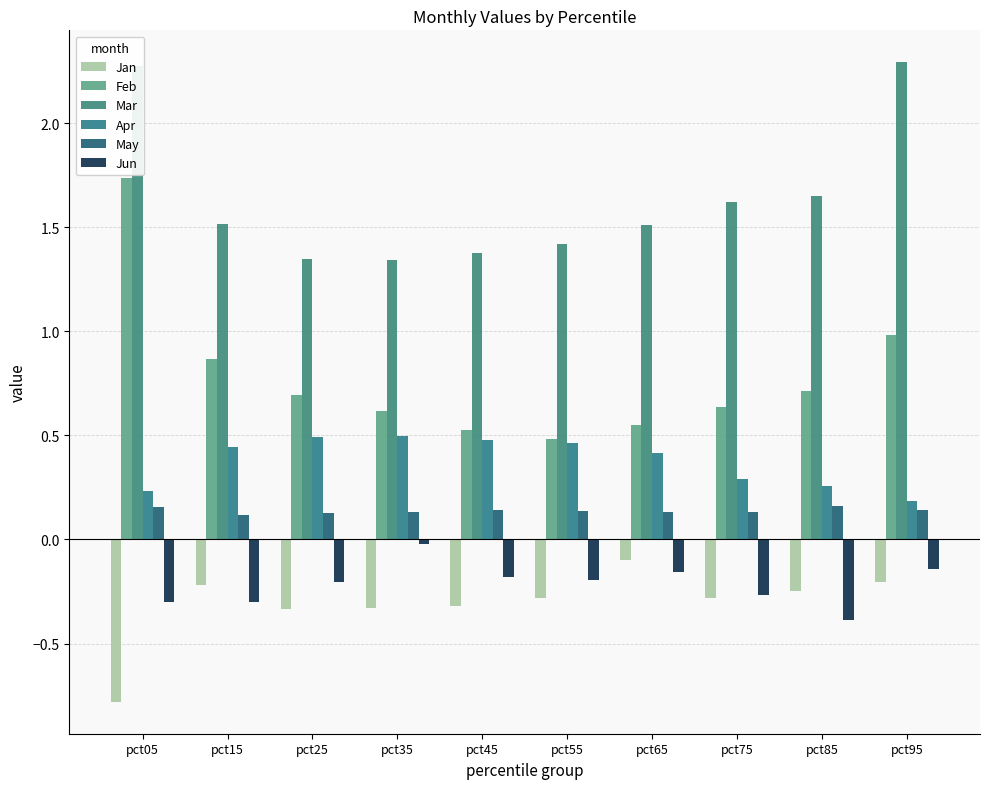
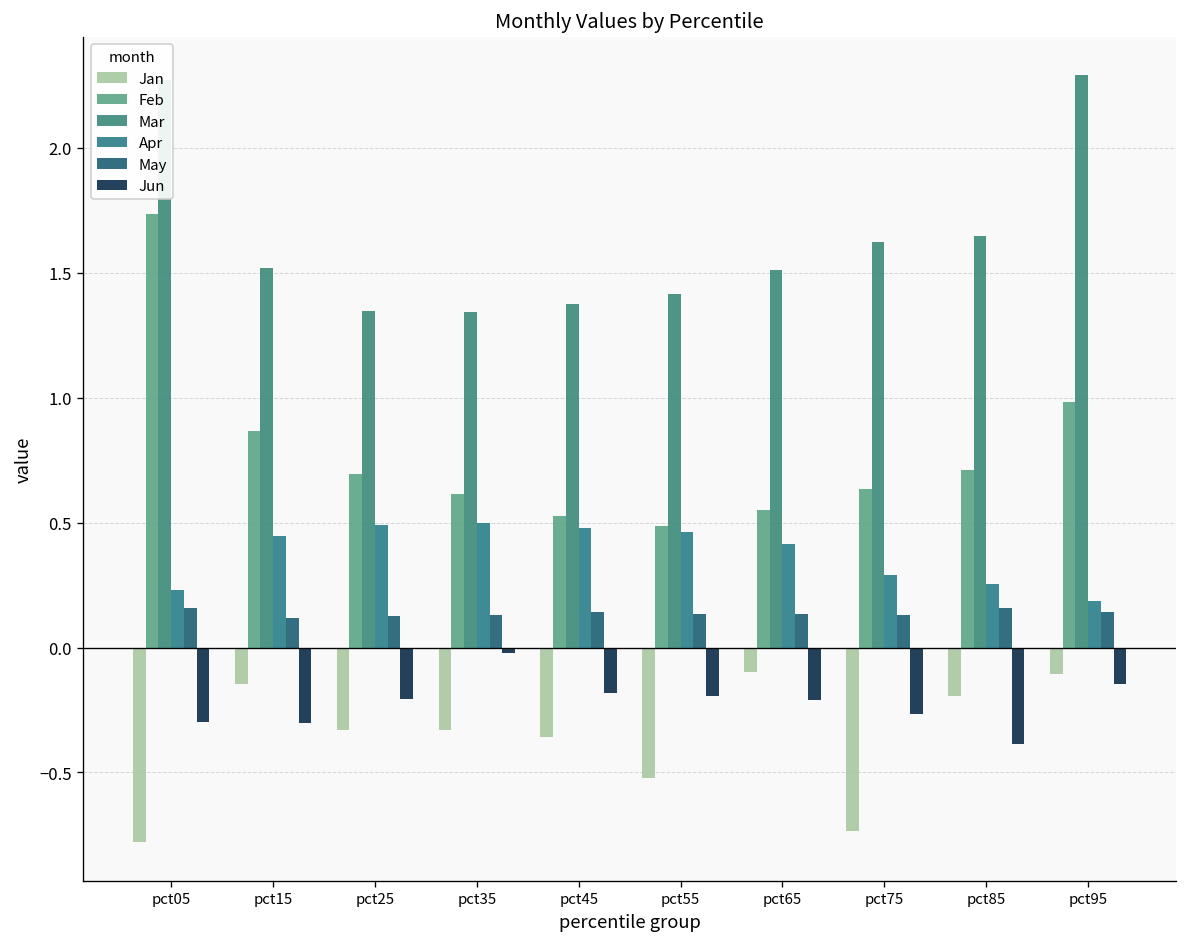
  {
    "Jan": {
      "pct05": -0.78,
-     "pct15": -0.22,
+     "pct15": -0.15,
      "pct25": -0.33,
      "pct35": -0.33,
-     "pct45": -0.32,
-     "pct55": -0.28,
+     "pct45": -0.36,
+     "pct55": -0.52,
      "pct65": -0.10,
-     "pct75": -0.28,
-     "pct85": -0.25,
-     "pct95": -0.20
+     "pct75": -0.73,
+     "pct85": -0.19,
+     "pct95": -0.10
    },
    "Jun": {
      "pct05": -0.30,
      "pct15": -0.30,
      "pct25": -0.21,
      "pct35": -0.02,
      "pct45": -0.18,
      "pct55": -0.19,
-     "pct65": -0.16,
+     "pct65": -0.21,
      "pct75": -0.27,
      "pct85": -0.39,
      "pct95": -0.14
    }
  }
